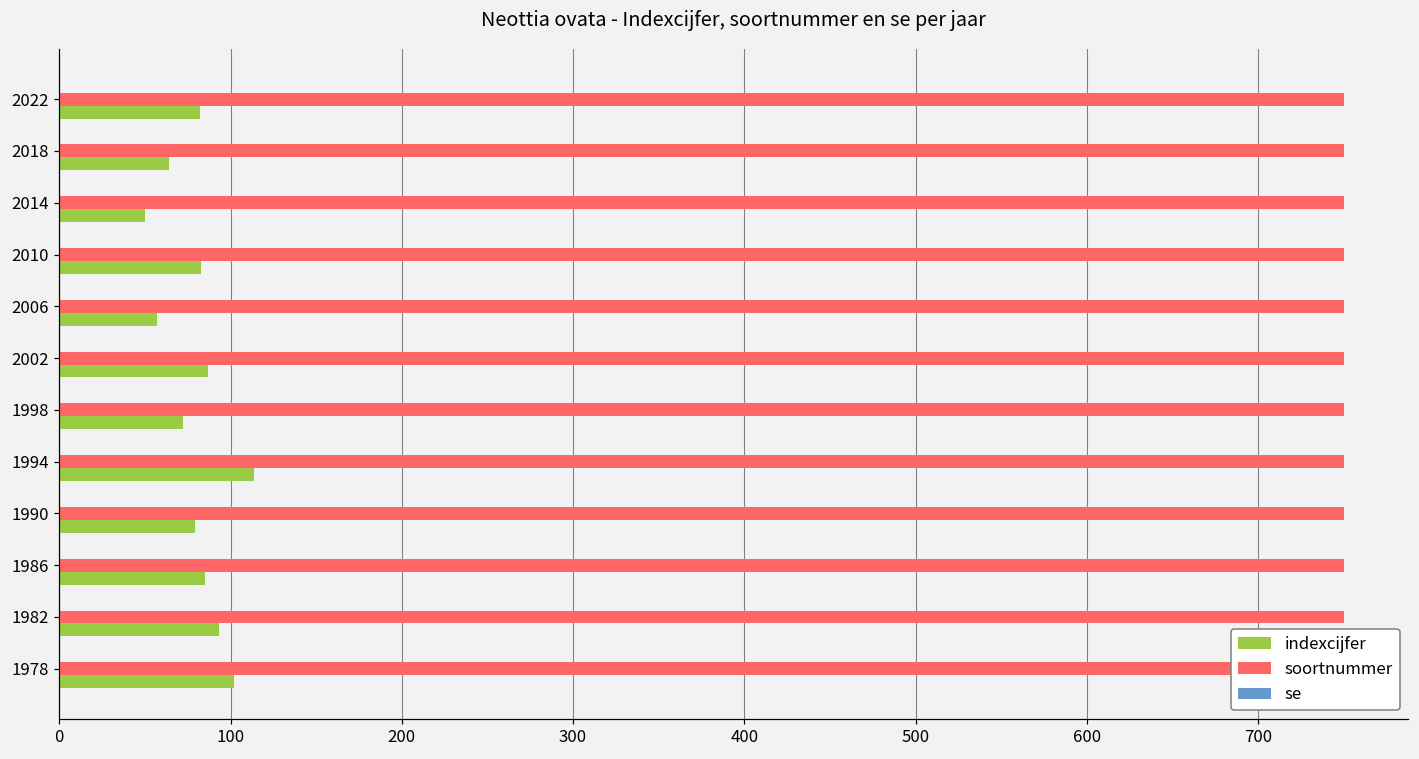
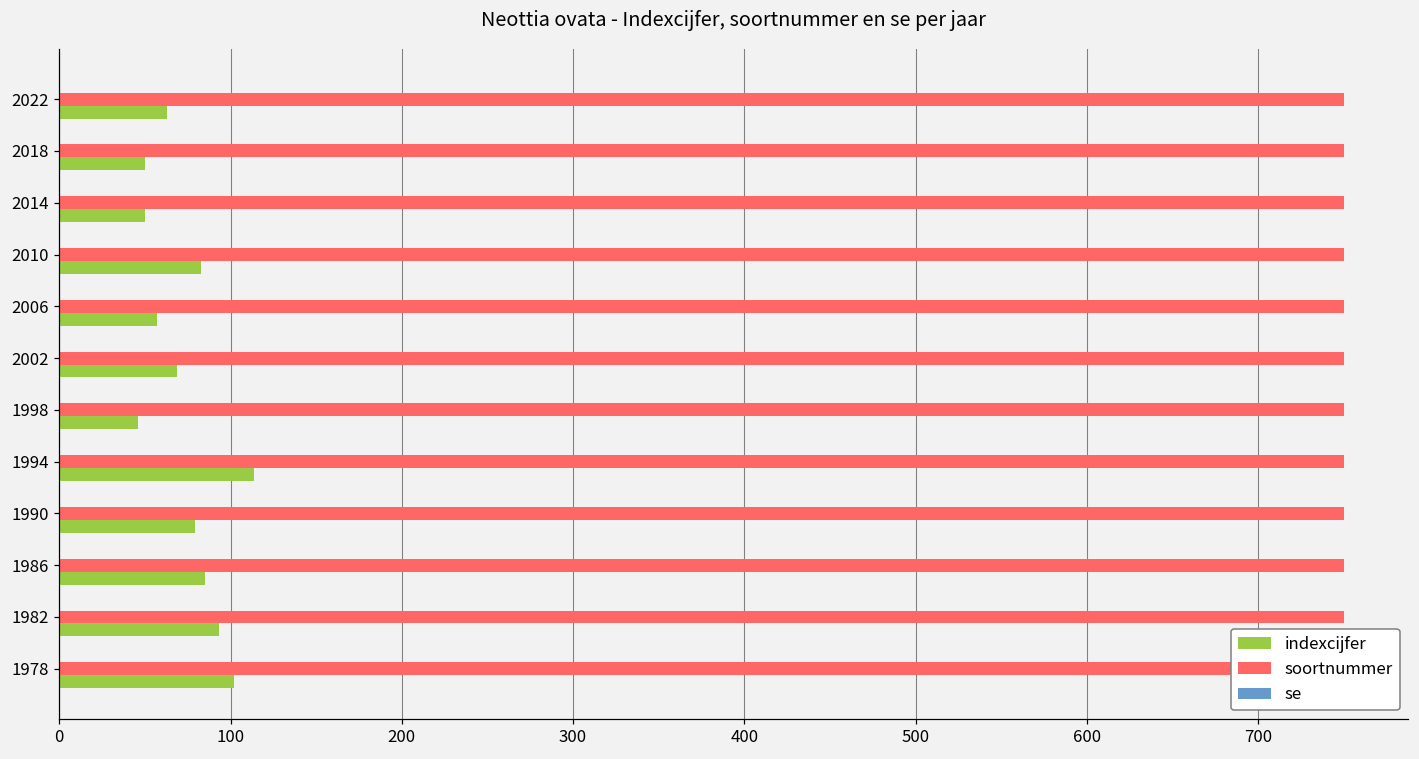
  {
    "indexcijfer": {
-     "2022": 82,
-     "2018": 64,
+     "2022": 63,
+     "2018": 50,
      "2014": 50,
      "2010": 83,
      "2006": 57,
-     "2002": 87,
-     "1998": 72,
+     "2002": 69,
+     "1998": 46,
      "1994": 114,
      "1990": 79,
      "1986": 85,
      "1982": 93,
      "1978": 102
    },
    "soortnummer": {
      "2022": 750,
      "2018": 750,
      "2014": 750,
      "2010": 750,
      "2006": 750,
      "2002": 750,
      "1998": 750,
      "1994": 750,
      "1990": 750,
      "1986": 750,
      "1982": 750
    },
    "se": {
      "2022": 0,
      "2018": 0,
      "2014": 0,
      "2010": 0,
      "2006": 0,
      "2002": 0,
      "1998": 0,
      "1994": 0,
      "1990": 0,
      "1986": 0,
      "1982": 0,
      "1978": 0
    }
  }
